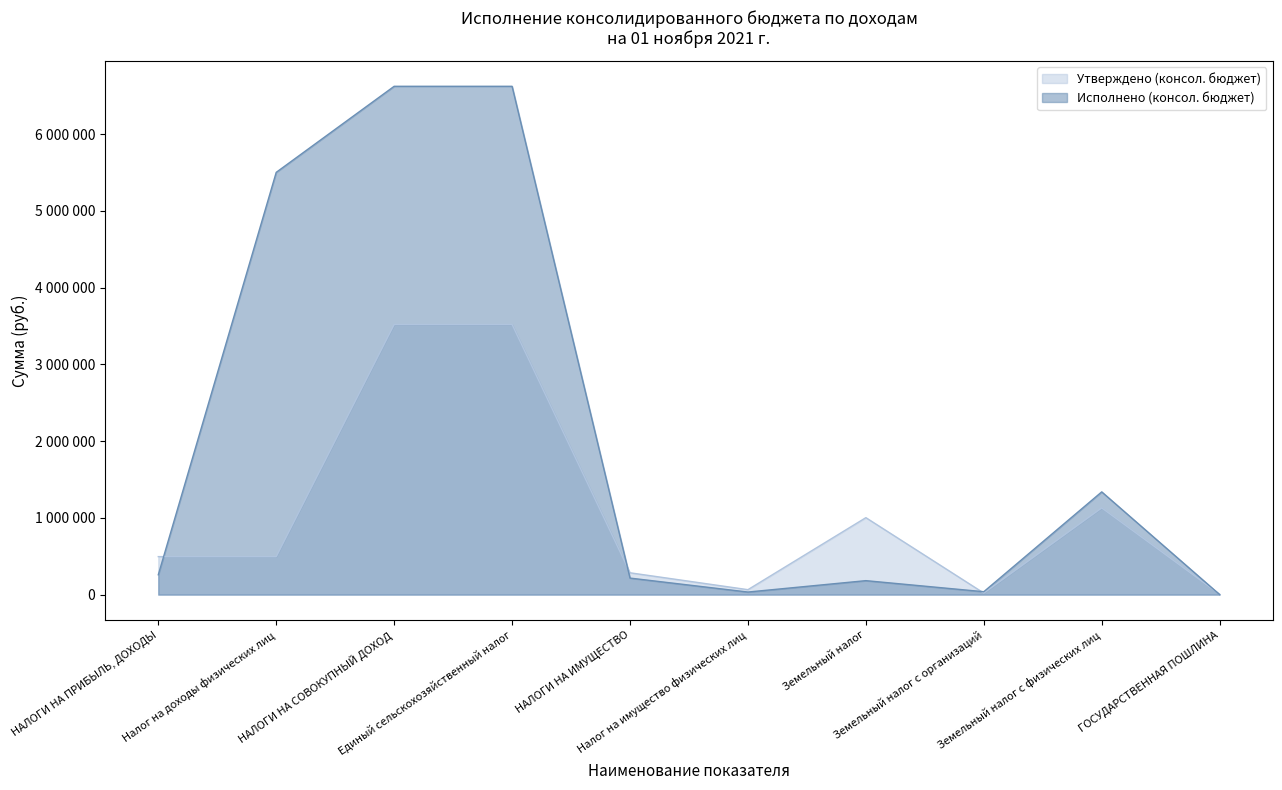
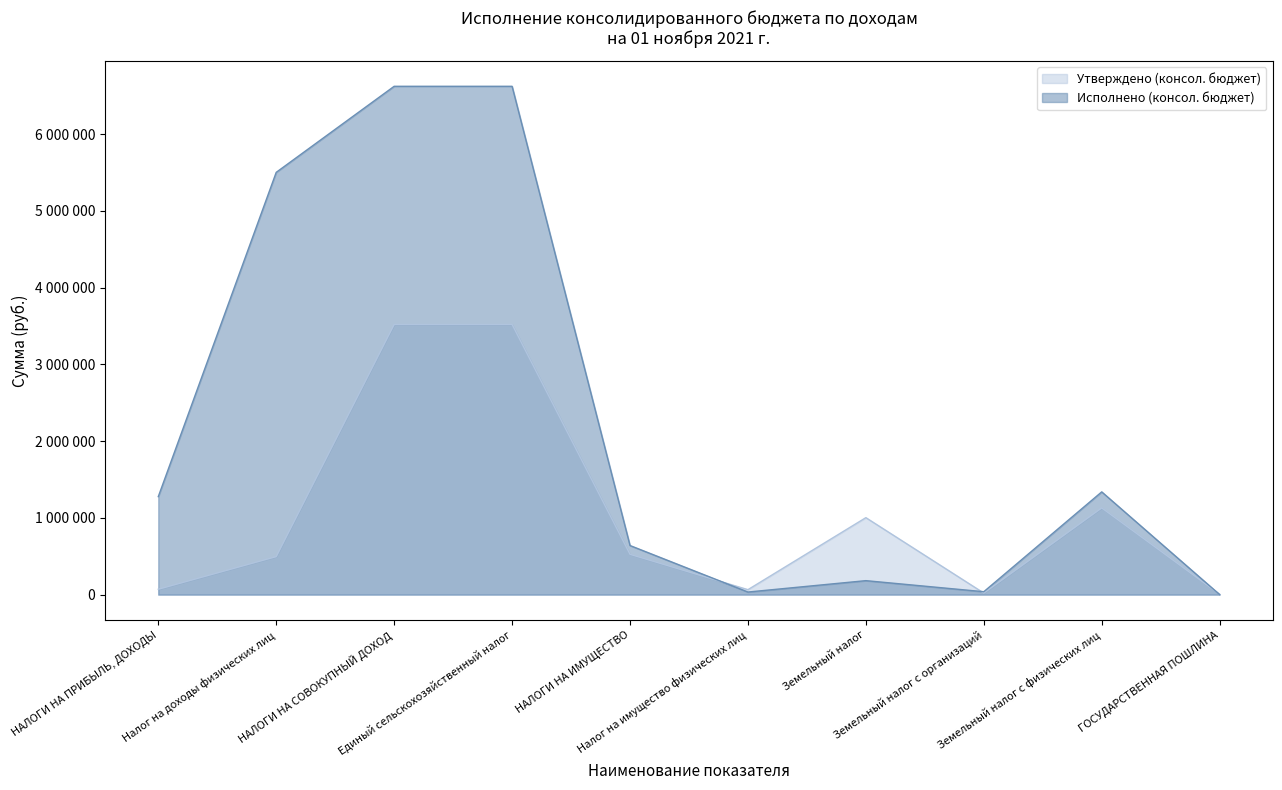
  {
    "Утверждено (консол. бюджет)": {
-     "НАЛОГИ НА ПРИБЫЛЬ, ДОХОДЫ": 500000,
+     "НАЛОГИ НА ПРИБЫЛЬ, ДОХОДЫ": 100000,
      "Налог на доходы физических лиц": 500000,
      "НАЛОГИ НА СОВОКУПНЫЙ ДОХОД": 3500000,
      "Единый сельскохозяйственный налог": 3500000,
-     "НАЛОГИ НА ИМУЩЕСТВО": 300000,
+     "НАЛОГИ НА ИМУЩЕСТВО": 500000,
      "Земельный налог": 1000000,
      "Земельный налог с физических лиц": 1100000
    },
    "Исполнено (консол. бюджет)": {
-     "НАЛОГИ НА ПРИБЫЛЬ, ДОХОДЫ": 300000,
+     "НАЛОГИ НА ПРИБЫЛЬ, ДОХОДЫ": 1300000,
      "Налог на доходы физических лиц": 5500000,
      "НАЛОГИ НА СОВОКУПНЫЙ ДОХОД": 6600000,
      "Единый сельскохозяйственный налог": 6600000,
-     "НАЛОГИ НА ИМУЩЕСТВО": 200000,
+     "НАЛОГИ НА ИМУЩЕСТВО": 600000,
      "Земельный налог": 200000,
      "Земельный налог с физических лиц": 1300000
    }
  }
